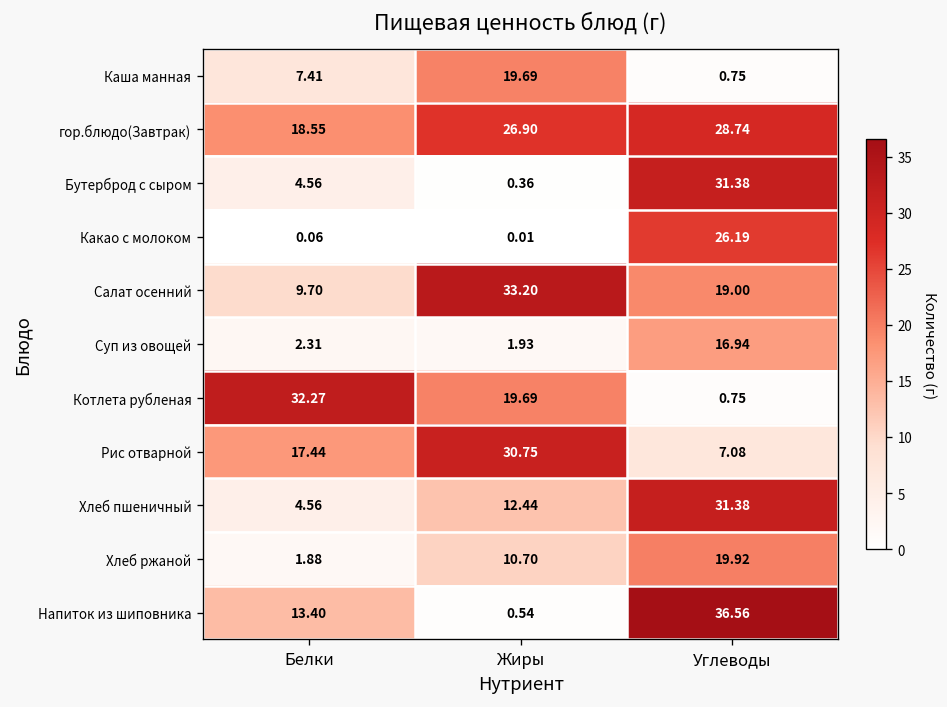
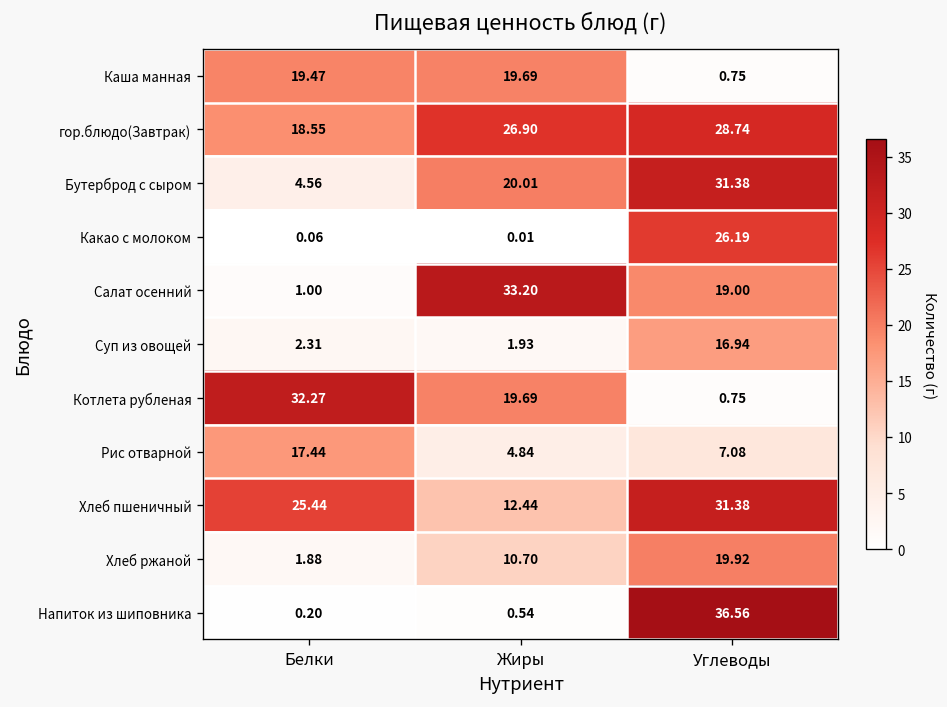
  {
    "Каша манная": {
-     "Белки": 7.41,
+     "Белки": 19.47,
      "Жиры": 19.69,
      "Углеводы": 0.75
    },
    "гор.блюдо(Завтрак)": {
      "Белки": 18.55,
      "Жиры": 26.90,
      "Углеводы": 28.74
    },
    "Бутерброд с сыром": {
      "Белки": 4.56,
-     "Жиры": 0.36,
+     "Жиры": 20.01,
      "Углеводы": 31.38
    },
    "Какао с молоком": {
      "Белки": 0.06,
      "Жиры": 0.01,
      "Углеводы": 26.19
    },
    "Салат осенний": {
-     "Белки": 9.70,
+     "Белки": 1.00,
      "Жиры": 33.20,
      "Углеводы": 19.00
    },
    "Суп из овощей": {
      "Белки": 2.31,
      "Жиры": 1.93,
      "Углеводы": 16.94
    },
    "Котлета рубленая": {
      "Белки": 32.27,
      "Жиры": 19.69,
      "Углеводы": 0.75
    },
    "Рис отварной": {
      "Белки": 17.44,
-     "Жиры": 30.75,
+     "Жиры": 4.84,
      "Углеводы": 7.08
    },
    "Хлеб пшеничный": {
-     "Белки": 4.56,
+     "Белки": 25.44,
      "Жиры": 12.44,
      "Углеводы": 31.38
    },
    "Хлеб ржаной": {
      "Белки": 1.88,
      "Жиры": 10.70,
      "Углеводы": 19.92
    },
    "Напиток из шиповника": {
-     "Белки": 13.40,
+     "Белки": 0.20,
      "Жиры": 0.54,
      "Углеводы": 36.56
    }
  }
